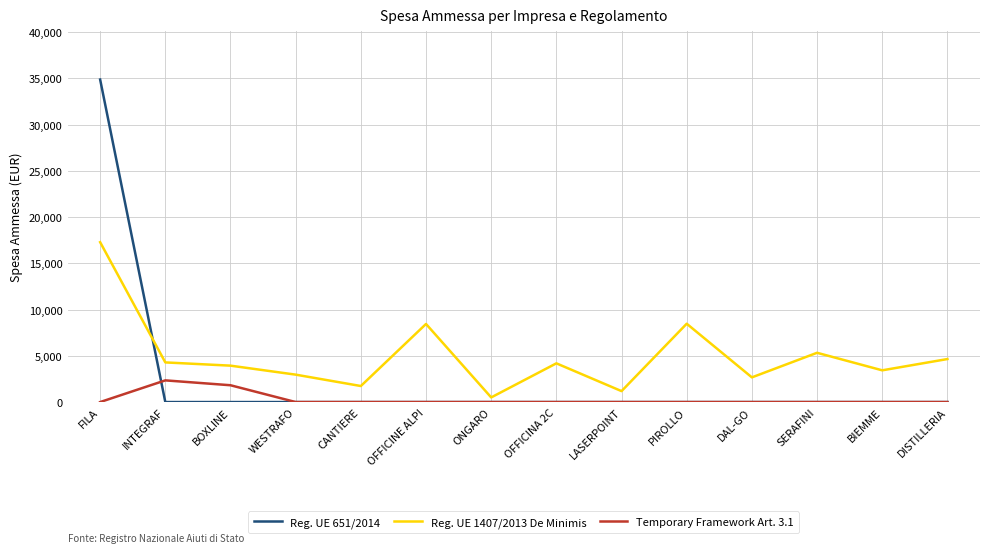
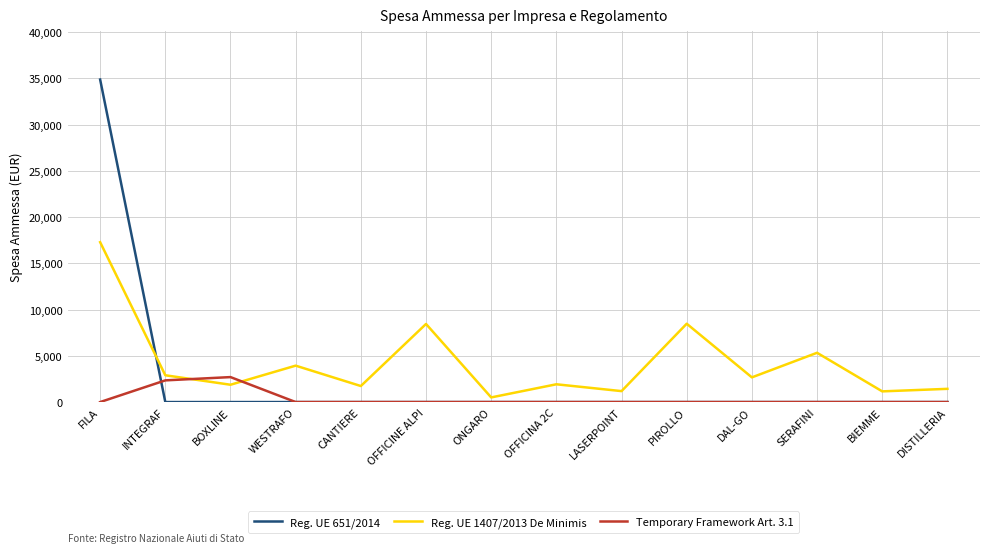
  {
    "Reg. UE 651/2014": {
      "FILA": "35,000",
      "INTEGRAF": "0",
      "BOXLINE": "0"
    },
    "Reg. UE 1407/2013 De Minimis": {
      "FILA": "17,000",
-     "INTEGRAF": "4,000",
-     "BOXLINE": "4,000",
-     "WESTRAFO": "3,000",
+     "INTEGRAF": "3,000",
+     "BOXLINE": "2,000",
+     "WESTRAFO": "4,000",
      "CANTIERE": "2,000",
      "OFFICINE ALPI": "8,000",
      "ONGARO": "1,000",
-     "OFFICINA 2C": "4,000",
+     "OFFICINA 2C": "2,000",
      "LASERPOINT": "1,000",
      "PIROLLO": "8,000",
      "DAL-GO": "3,000",
      "SERAFINI": "5,000",
-     "BIEMME": "3,000",
-     "DISTILLERIA": "5,000"
+     "BIEMME": "1,000",
+     "DISTILLERIA": "1,000"
    },
    "Temporary Framework Art. 3.1": {
      "FILA": "0",
      "INTEGRAF": "2,000",
-     "BOXLINE": "2,000"
+     "BOXLINE": "3,000"
    }
  }
